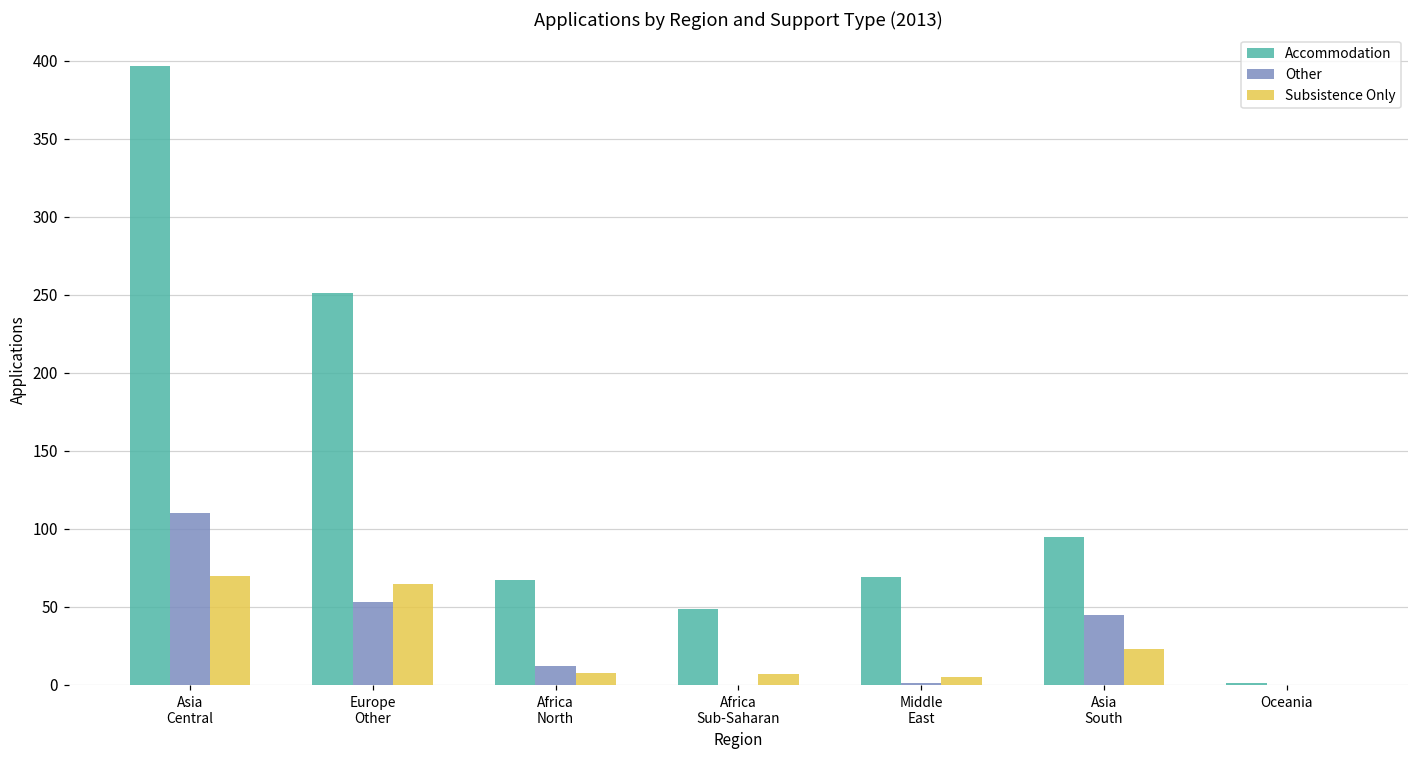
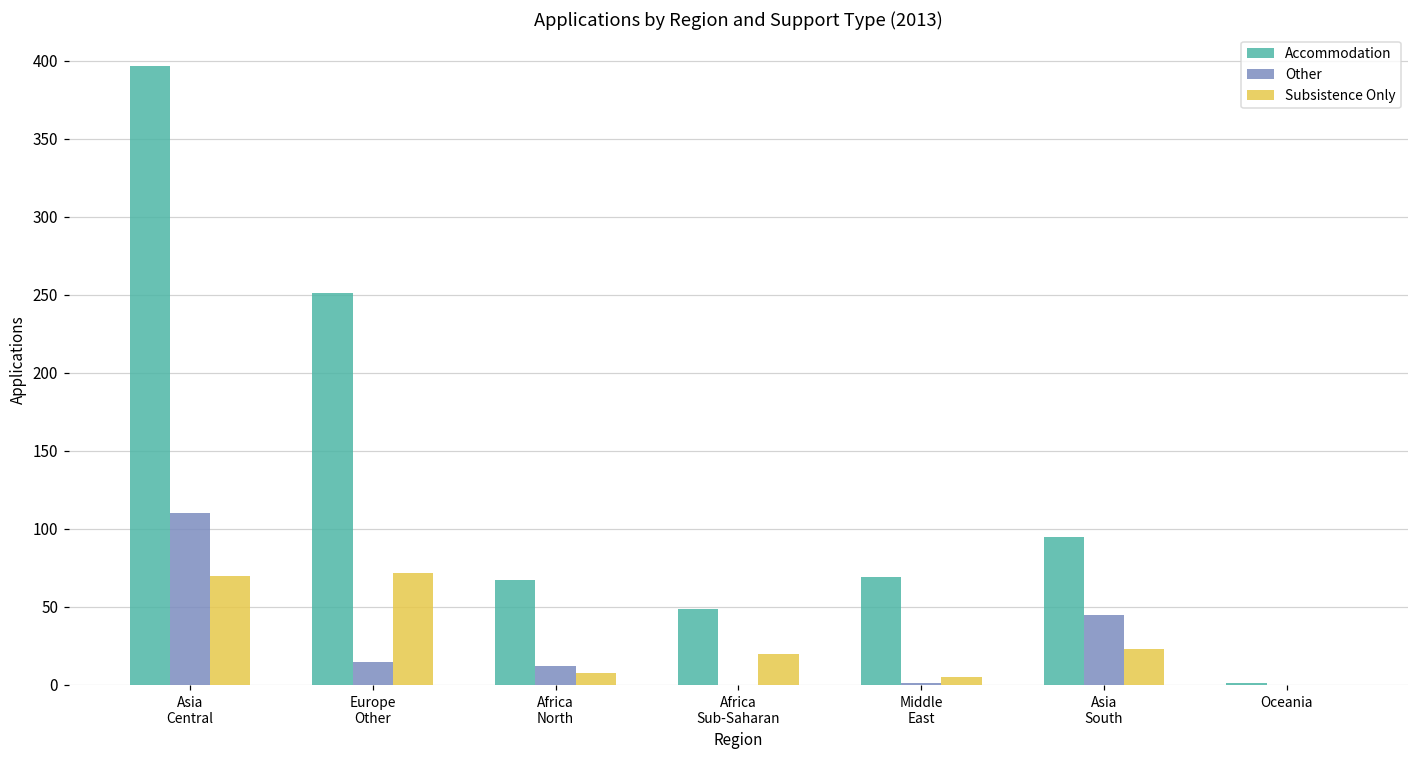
  {
    "Accommodation": {
      "Asia Central": 397,
      "Europe Other": 251,
      "Africa North": 67,
      "Africa Sub-Saharan": 49,
      "Middle East": 69,
      "Asia South": 95
    },
    "Other": {
      "Asia Central": 110,
-     "Europe Other": 53,
+     "Europe Other": 15,
      "Africa North": 12,
      "Africa Sub-Saharan": 0,
      "Asia South": 45,
      "Oceania": 0
    },
    "Subsistence Only": {
      "Asia Central": 70,
-     "Europe Other": 65,
+     "Europe Other": 72,
      "Africa North": 8,
-     "Africa Sub-Saharan": 7,
+     "Africa Sub-Saharan": 20,
      "Middle East": 5,
      "Asia South": 23,
      "Oceania": 0
    }
  }
